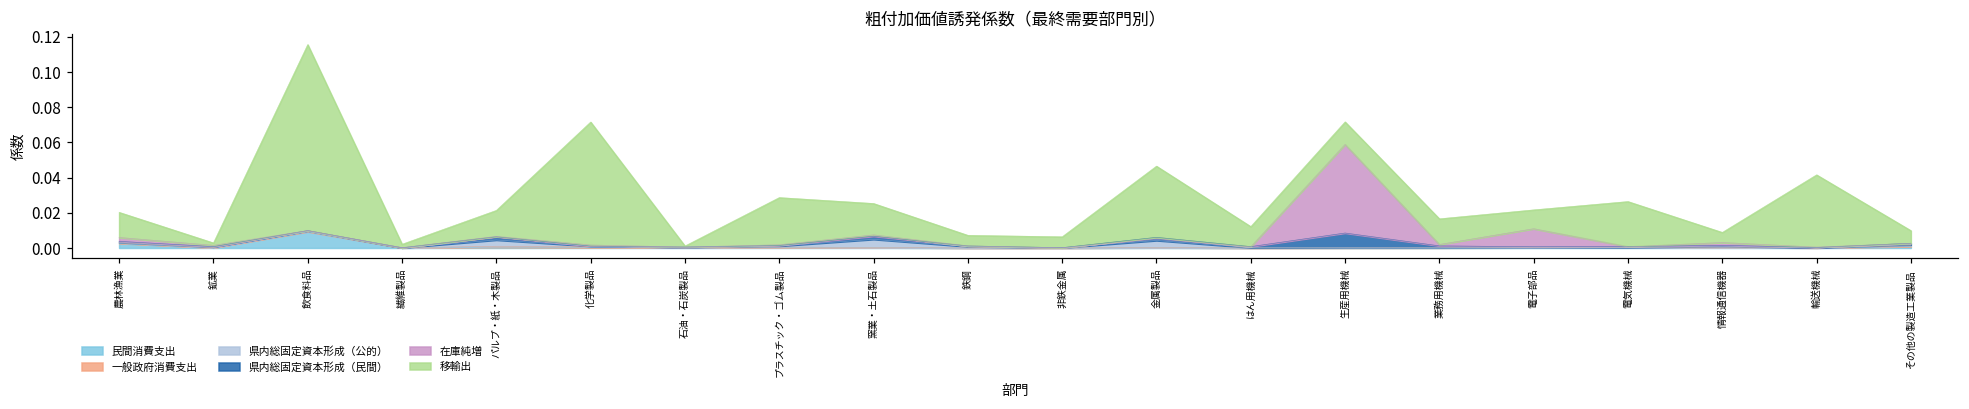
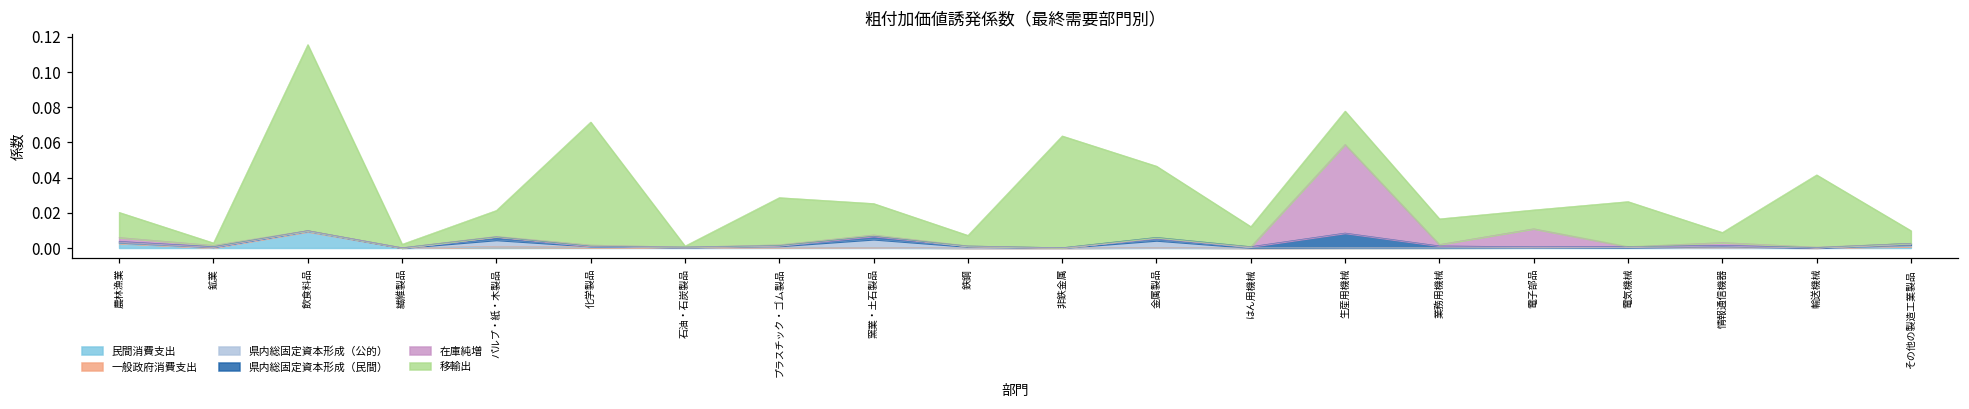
  {
    "県内総固定資本形成（民間）": {
      "生産用機械": 0.008
    },
    "移輸出": {
      "農林漁業": 0.014,
      "飲食料品": 0.106,
      "繊維製品": 0.002,
      "パルプ・紙・木製品": 0.015,
      "化学製品": 0.070,
      "プラスチック・ゴム製品": 0.027,
      "窯業・土石製品": 0.018,
      "鉄鋼": 0.006,
-     "非鉄金属": 0.006,
+     "非鉄金属": 0.064,
      "金属製品": 0.040,
      "はん用機械": 0.011,
-     "生産用機械": 0.013,
+     "生産用機械": 0.019,
      "業務用機械": 0.015,
      "電子部品": 0.011,
      "電気機械": 0.026,
      "情報通信機器": 0.006,
      "輸送機械": 0.041,
      "その他の製造工業製品": 0.007
    }
  }
